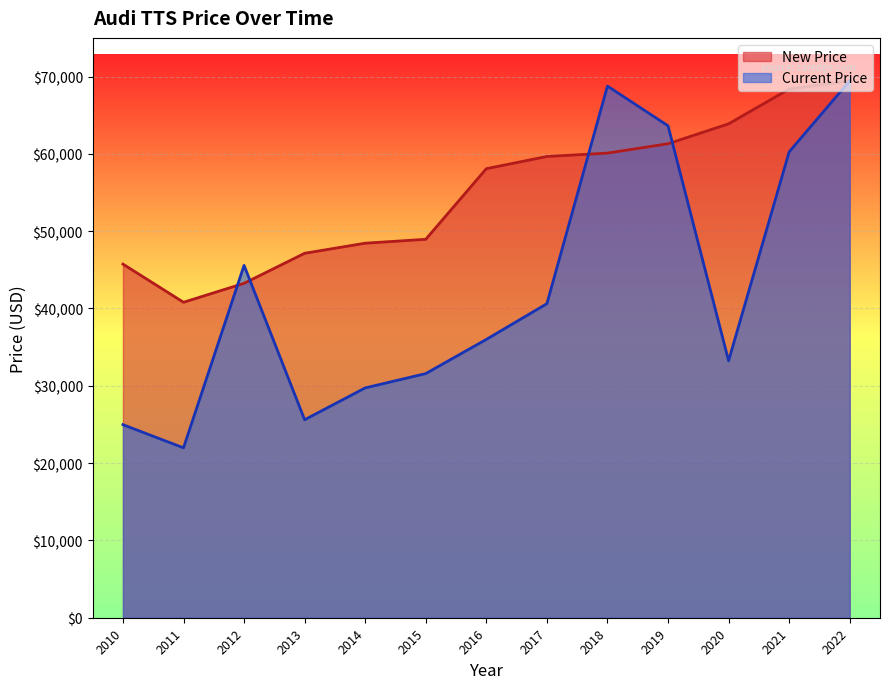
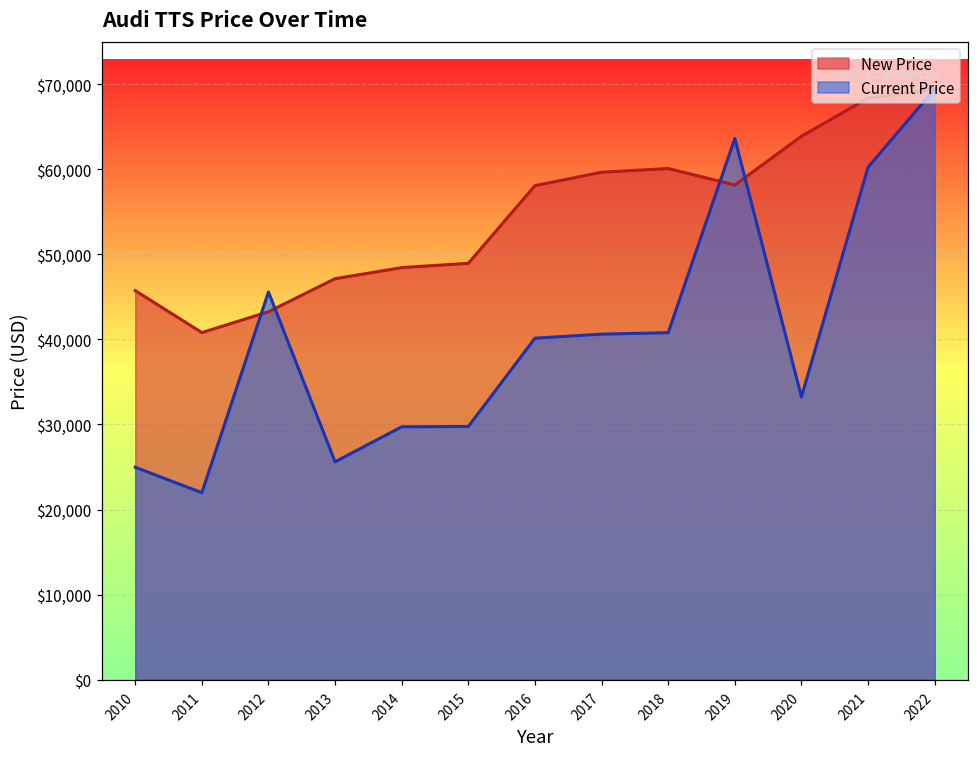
  {
    "New Price": {
      "2010": "$46,000",
      "2011": "$41,000",
      "2012": "$43,000",
      "2013": "$47,000",
      "2014": "$48,000",
      "2015": "$49,000",
      "2016": "$58,000",
      "2017": "$60,000",
      "2018": "$60,000",
-     "2019": "$61,000",
+     "2019": "$58,000",
      "2020": "$64,000"
    },
    "Current Price": {
      "2010": "$25,000",
      "2011": "$22,000",
      "2012": "$46,000",
      "2013": "$26,000",
      "2014": "$30,000",
-     "2015": "$32,000",
-     "2016": "$36,000",
+     "2015": "$30,000",
+     "2016": "$40,000",
      "2017": "$41,000",
-     "2018": "$69,000",
+     "2018": "$41,000",
      "2019": "$64,000",
      "2020": "$33,000",
      "2021": "$60,000"
    }
  }
